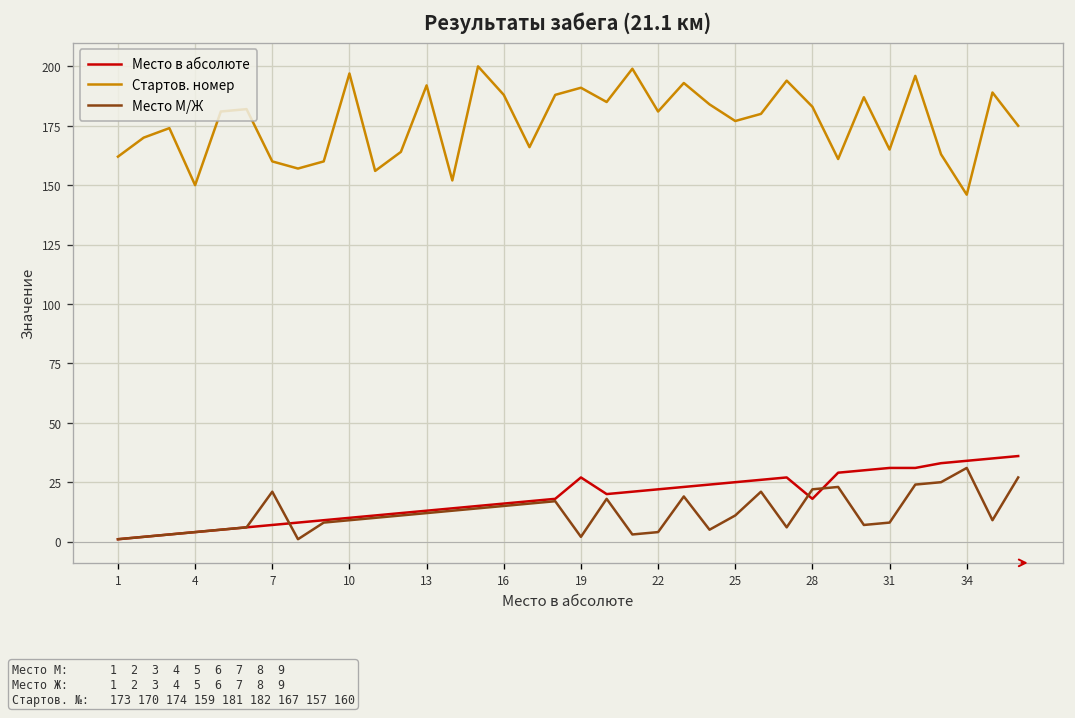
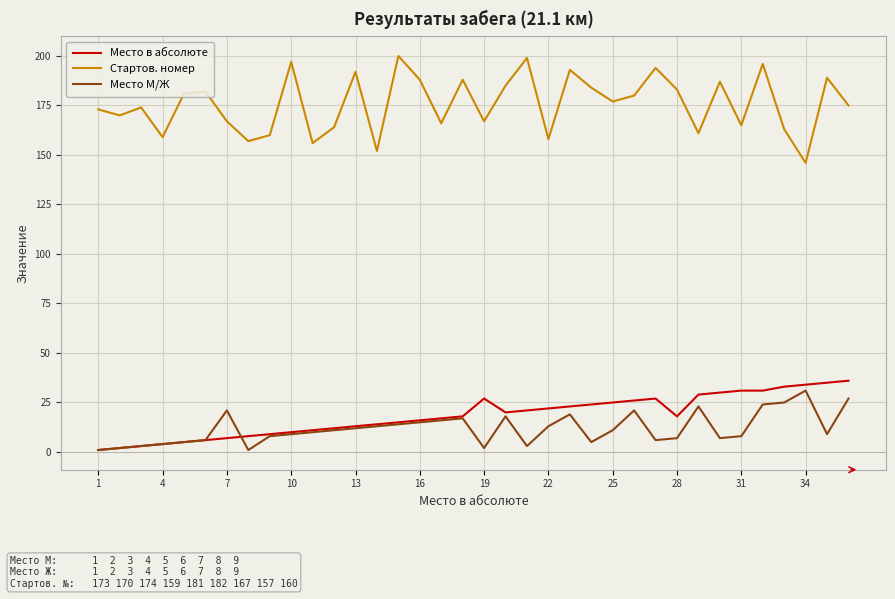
  {
    "Место в абсолюте": {
      "7": 7,
      "19": 27,
      "22": 22,
      "25": 25,
      "28": 18,
      "34": 34
    },
    "Стартов. номер": {
-     "1": 162,
-     "4": 150,
-     "7": 160,
+     "1": 173,
+     "4": 159,
+     "7": 167,
      "10": 197,
      "13": 192,
      "16": 188,
-     "19": 191,
-     "22": 181,
+     "19": 167,
+     "22": 158,
      "25": 177,
      "28": 183,
      "34": 146
    },
    "Место М/Ж": {
      "7": 21,
      "19": 2,
-     "22": 4,
+     "22": 13,
      "25": 11,
-     "28": 22,
+     "28": 7,
      "34": 31
    }
  }
